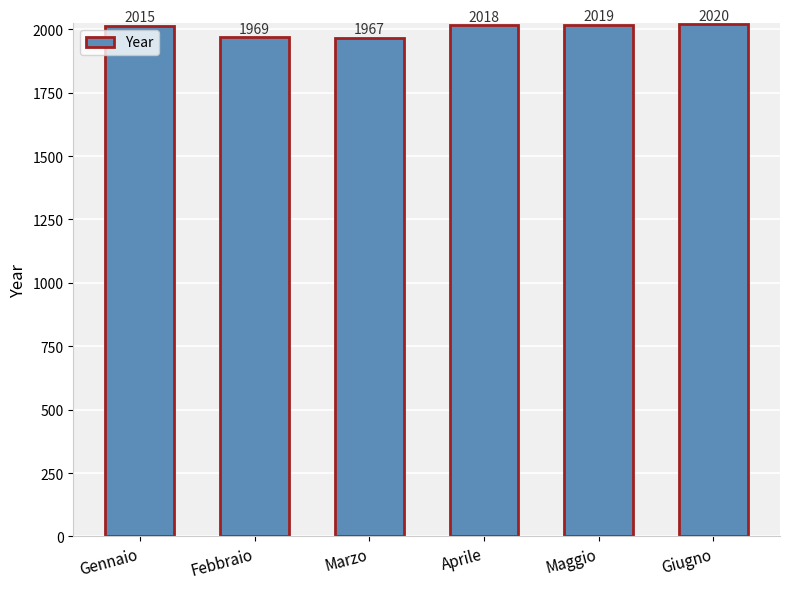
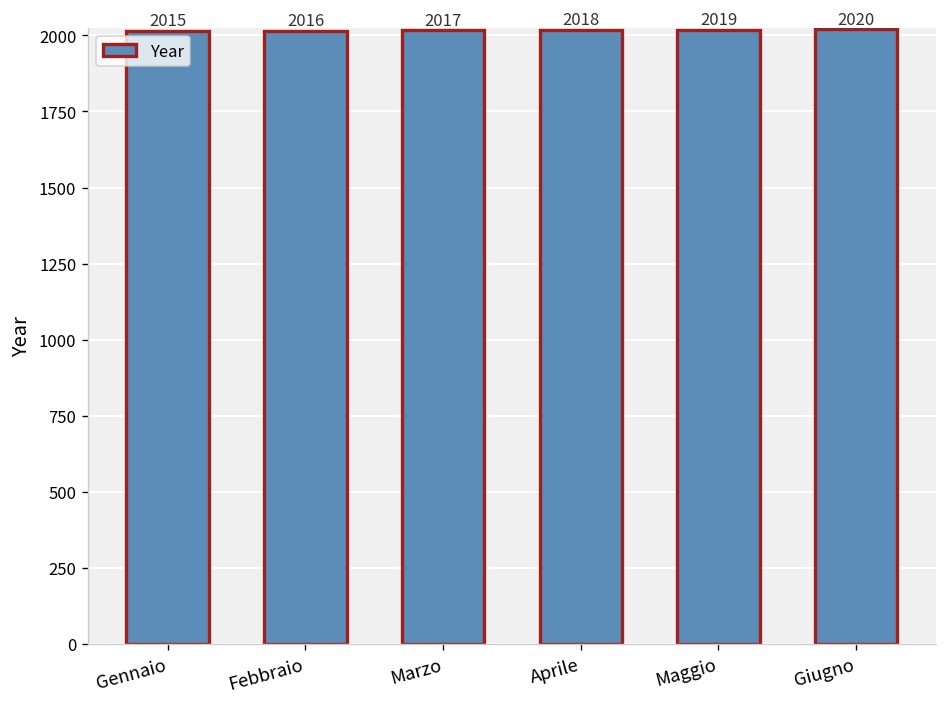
  {
    "Gennaio": 2015,
-   "Febbraio": 1969,
-   "Marzo": 1967,
+   "Febbraio": 2016,
+   "Marzo": 2017,
    "Aprile": 2018,
    "Maggio": 2019,
    "Giugno": 2020
  }
